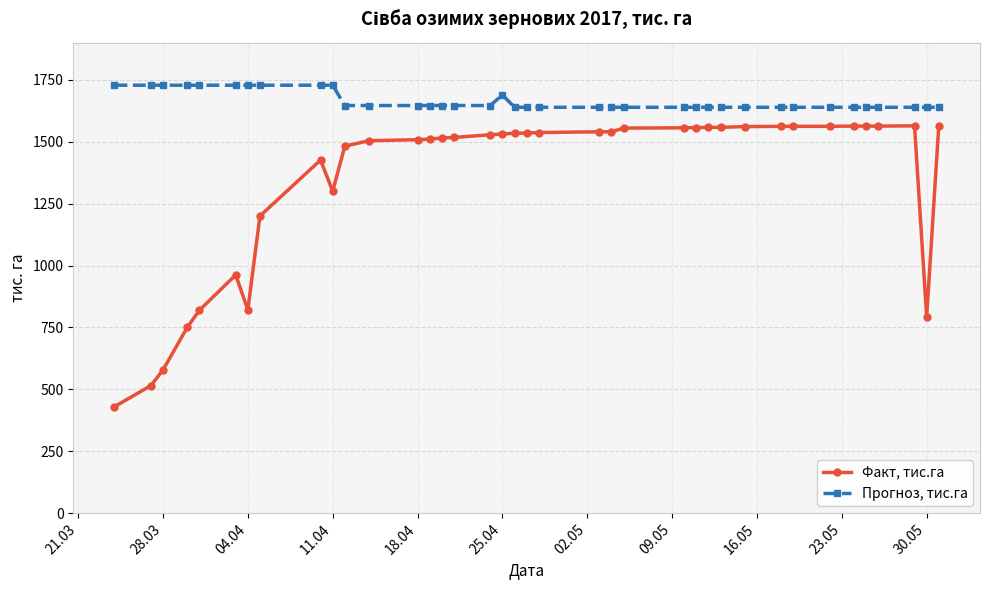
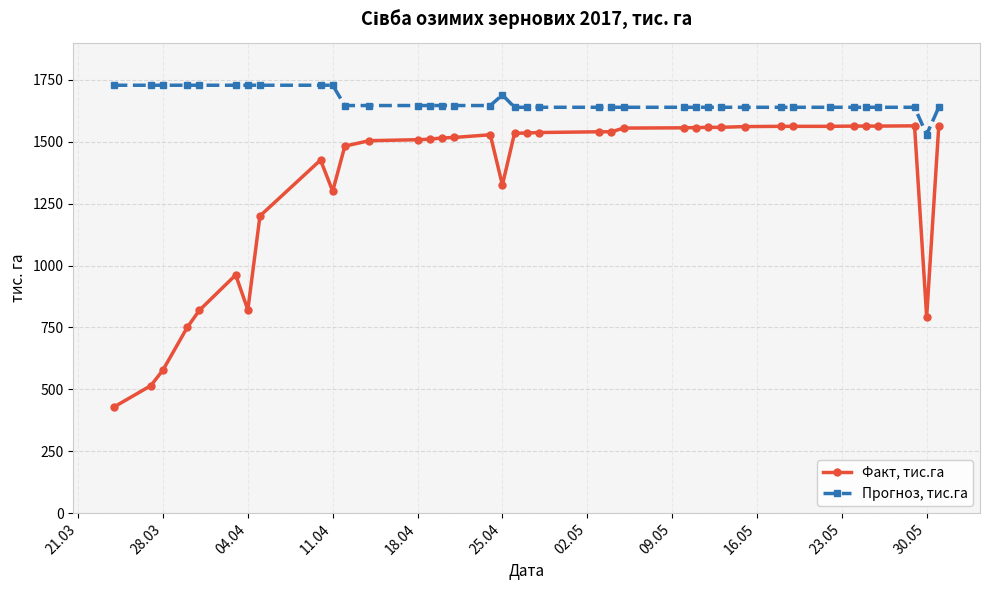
  {
    "Факт, тис.га": {
      "28.03": 580,
      "04.04": 820,
      "11.04": 1300,
      "18.04": 1510,
-     "25.04": 1530,
+     "25.04": 1330,
      "30.05": 790
    },
    "Прогноз, тис.га": {
      "28.03": 1730,
      "04.04": 1730,
      "11.04": 1730,
      "18.04": 1650,
      "25.04": 1690,
-     "30.05": 1640
+     "30.05": 1530
    }
  }
